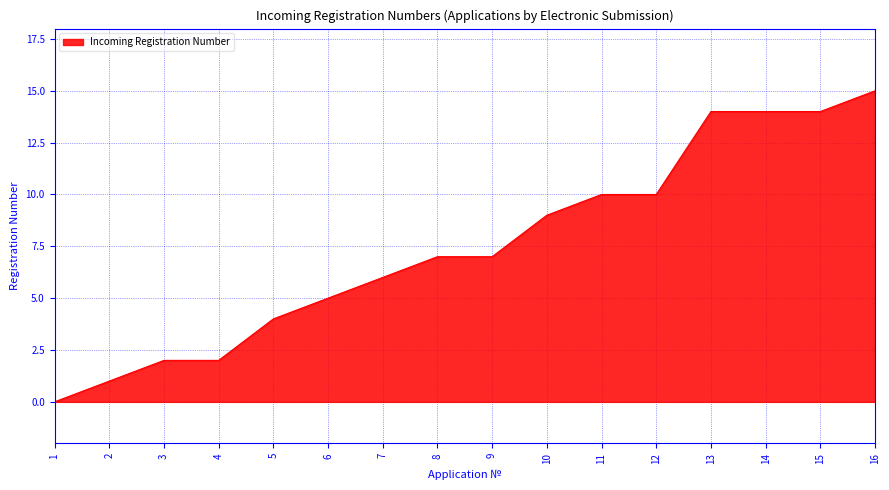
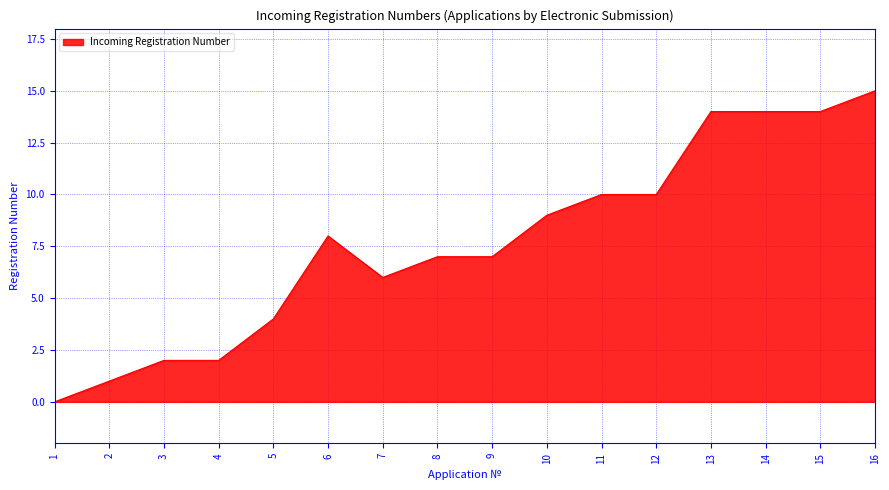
  {
    "1": 0.0,
    "2": 1.0,
    "3": 2.0,
    "4": 2.0,
    "5": 4.0,
-   "6": 5.0,
+   "6": 8.0,
    "7": 6.0,
    "8": 7.0,
    "9": 7.0,
    "10": 9.0,
    "11": 10.0,
    "12": 10.0,
    "13": 14.0,
    "14": 14.0,
    "15": 14.0,
    "16": 15.0
  }
